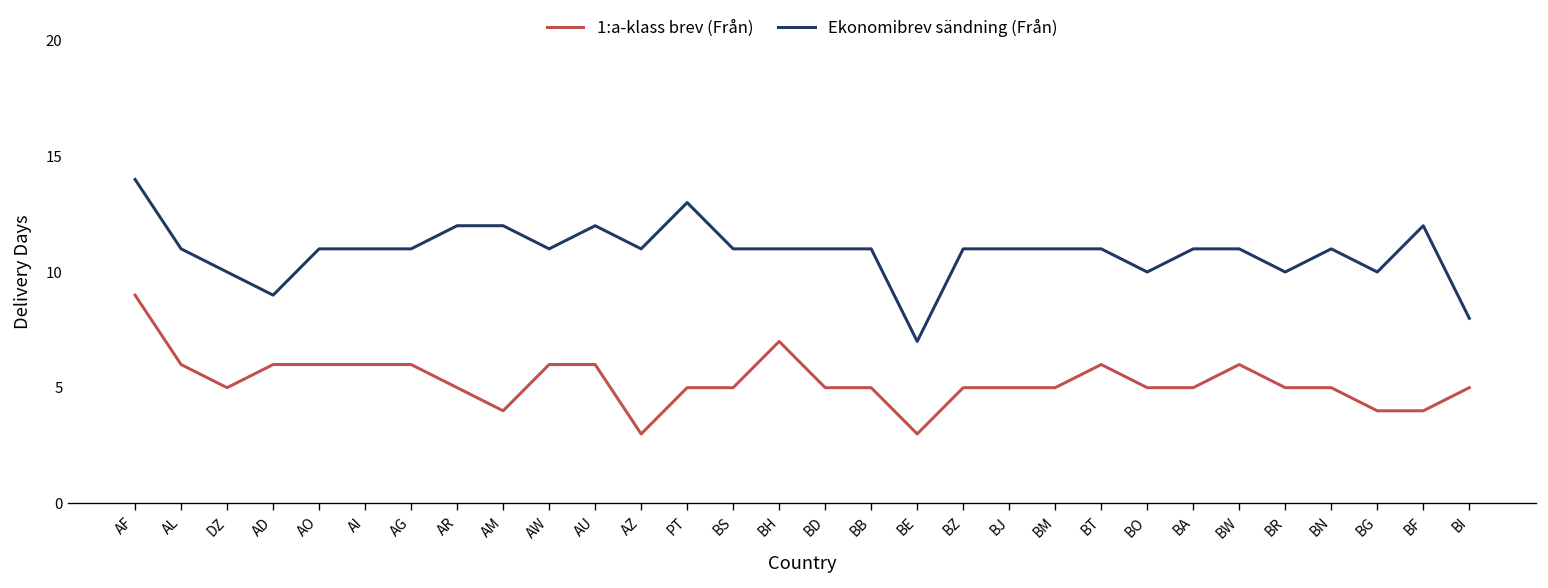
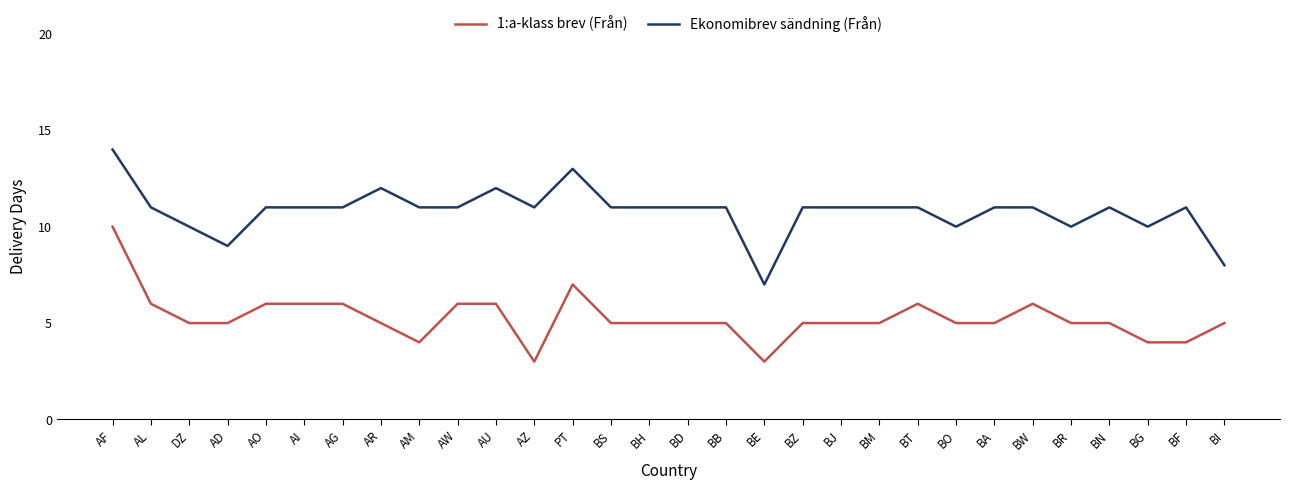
  {
    "1:a-klass brev (Från)": {
-     "AF": 9,
+     "AF": 10,
      "AL": 6,
      "DZ": 5,
-     "AD": 6,
+     "AD": 5,
      "AO": 6,
      "AI": 6,
      "AG": 6,
      "AR": 5,
      "AM": 4,
      "AW": 6,
      "AU": 6,
      "AZ": 3,
-     "PT": 5,
+     "PT": 7,
      "BS": 5,
-     "BH": 7,
+     "BH": 5,
      "BD": 5,
      "BB": 5,
      "BE": 3,
      "BZ": 5,
      "BJ": 5,
      "BM": 5,
      "BT": 6,
      "BO": 5,
      "BA": 5,
      "BW": 6,
      "BR": 5,
      "BN": 5,
      "BG": 4,
      "BF": 4,
      "BI": 5
    },
    "Ekonomibrev sändning (Från)": {
      "AF": 14,
      "AL": 11,
      "DZ": 10,
      "AD": 9,
      "AO": 11,
      "AI": 11,
      "AG": 11,
      "AR": 12,
-     "AM": 12,
+     "AM": 11,
      "AW": 11,
      "AU": 12,
      "AZ": 11,
      "PT": 13,
      "BS": 11,
      "BH": 11,
      "BD": 11,
      "BB": 11,
      "BE": 7,
      "BZ": 11,
      "BJ": 11,
      "BM": 11,
      "BT": 11,
      "BO": 10,
      "BA": 11,
      "BW": 11,
      "BR": 10,
      "BN": 11,
      "BG": 10,
-     "BF": 12,
+     "BF": 11,
      "BI": 8
    }
  }
